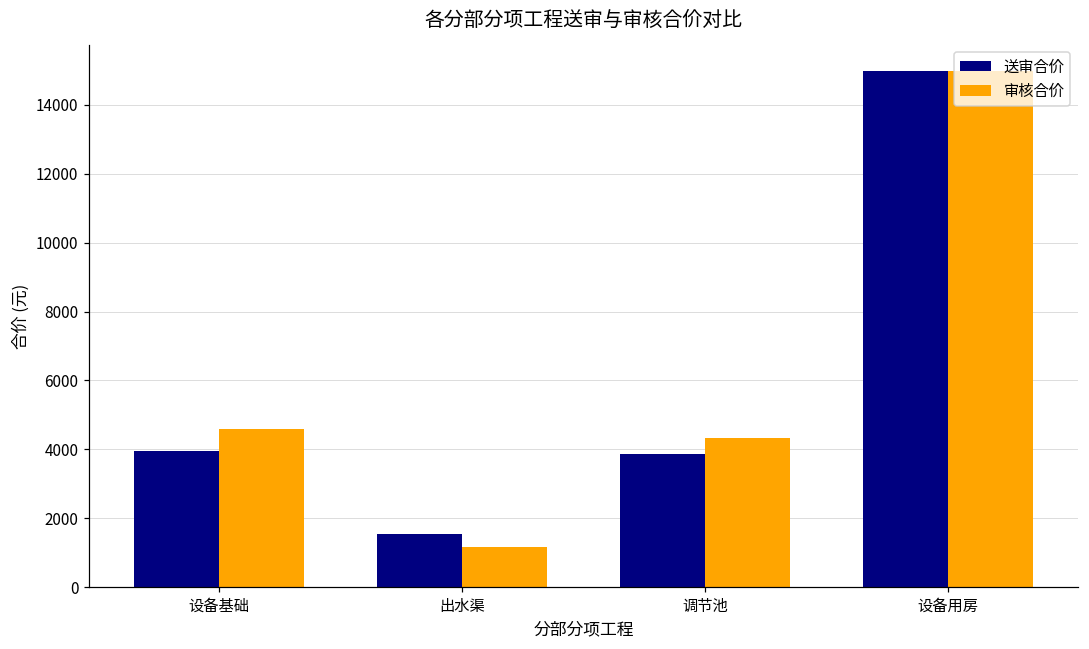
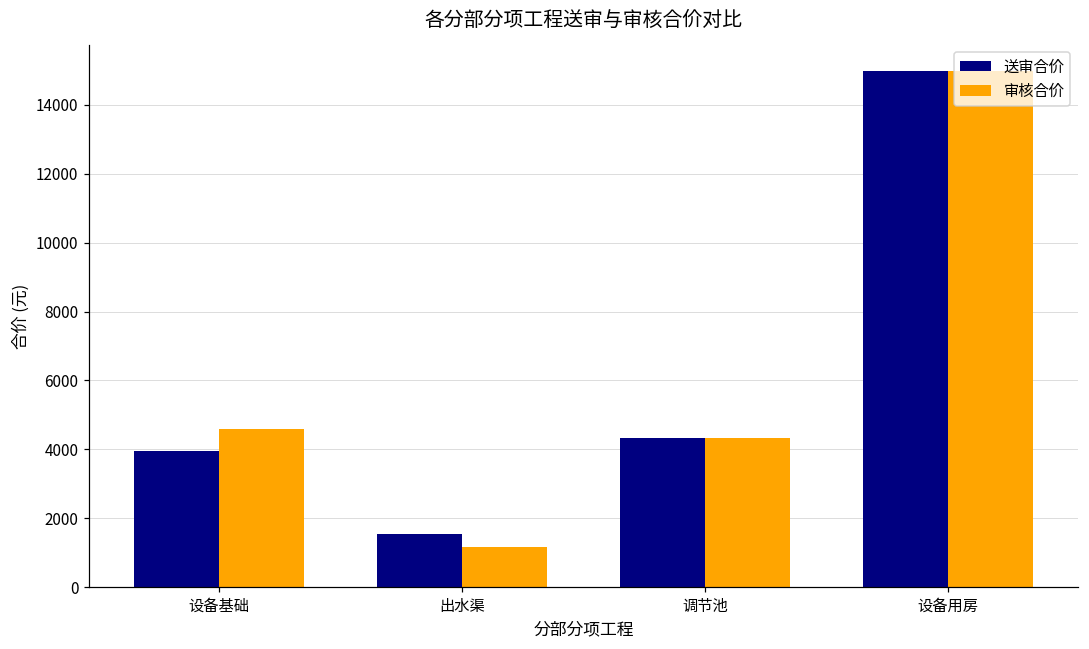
  {
    "送审合价": {
      "设备基础": 4000,
      "出水渠": 1600,
-     "调节池": 3900,
+     "调节池": 4300,
      "设备用房": 15000
    },
    "审核合价": {
      "设备基础": 4600,
      "出水渠": 1200,
      "调节池": 4300
    }
  }
